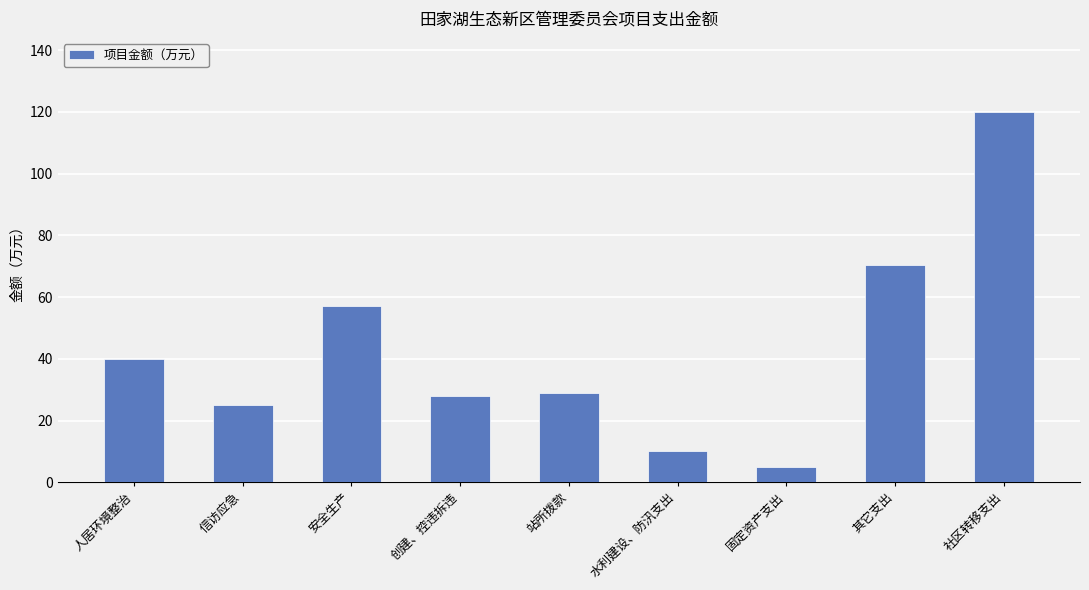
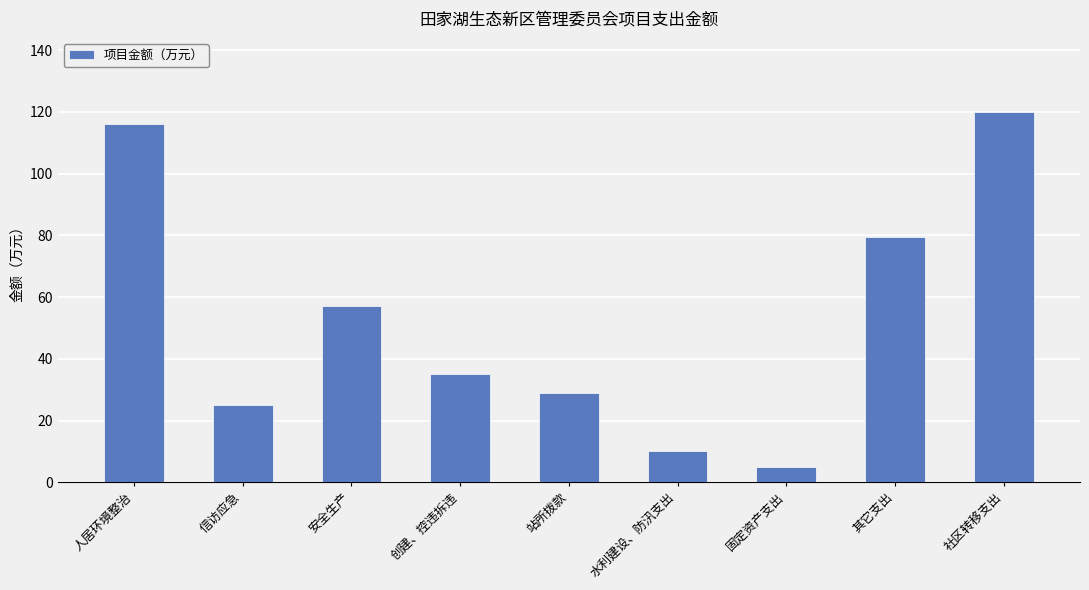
  {
-   "人居环境整治": 40,
+   "人居环境整治": 116,
    "信访应急": 25,
    "安全生产": 57,
-   "创建、控违拆违": 28,
+   "创建、控违拆违": 35,
    "站所拨款": 29,
    "水利建设、防汛支出": 10,
    "固定资产支出": 5,
-   "其它支出": 70,
+   "其它支出": 80,
    "社区转移支出": 120
  }
